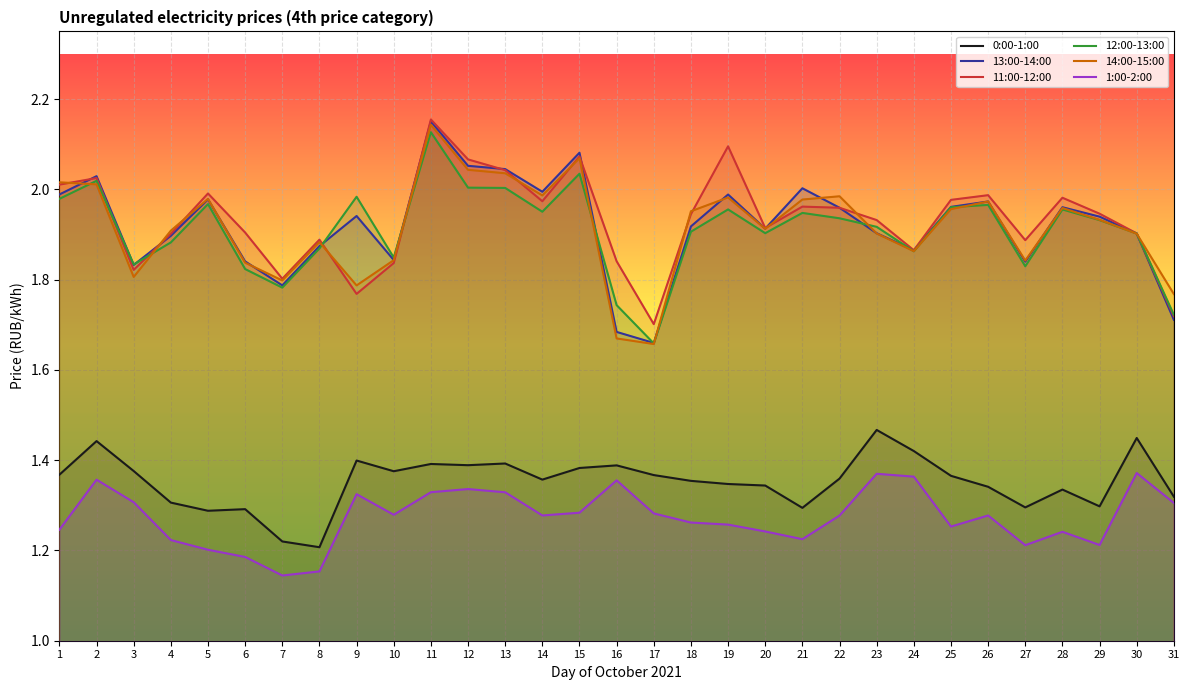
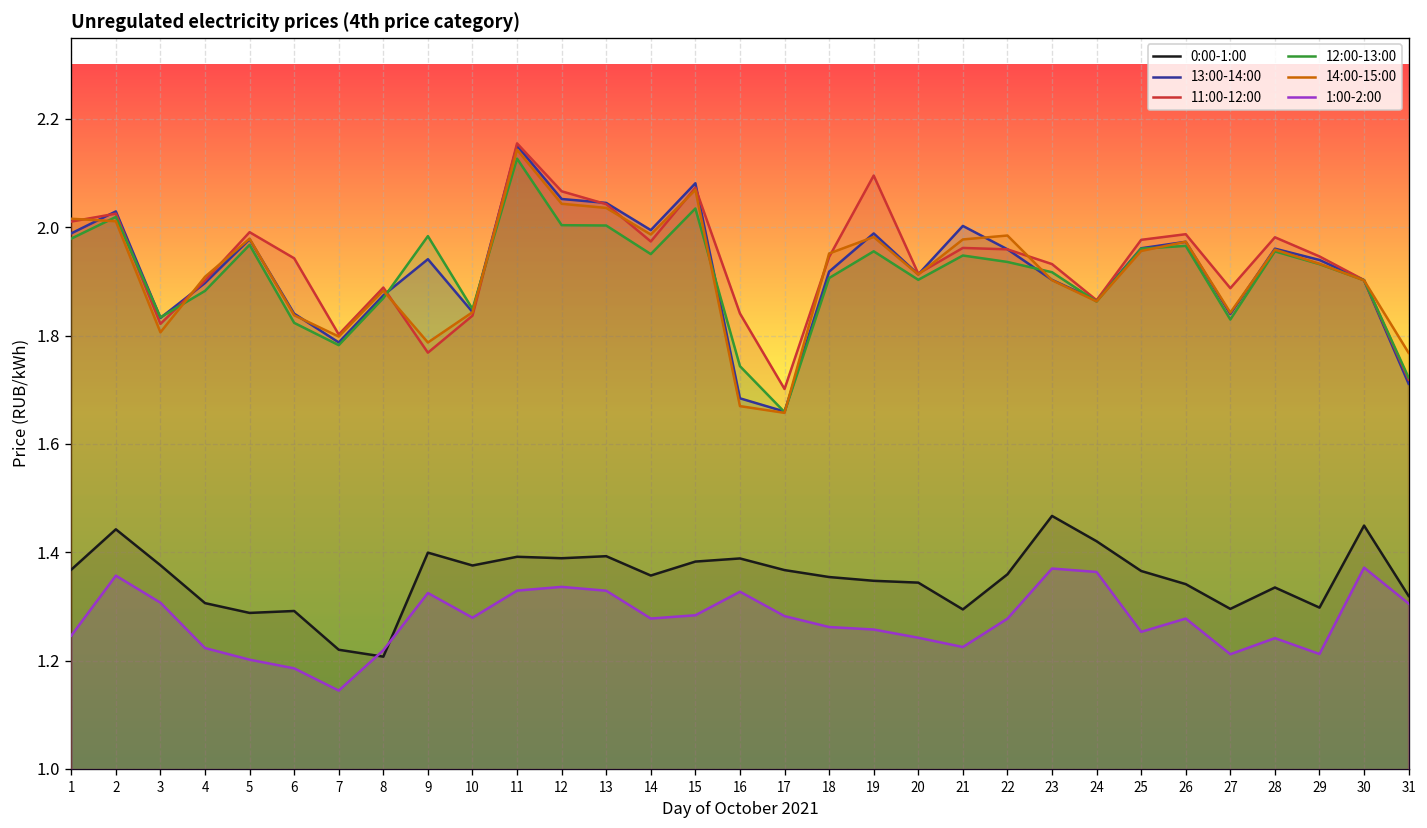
  {
    "0:00-1:00": {
      "1": 1.37,
      "2": 1.44,
      "3": 1.38,
      "4": 1.31,
      "5": 1.29,
      "6": 1.29,
      "7": 1.22,
      "8": 1.21,
      "9": 1.40,
      "10": 1.38,
      "11": 1.39,
      "12": 1.39,
      "13": 1.39,
      "14": 1.36,
      "15": 1.38,
      "16": 1.39,
      "17": 1.37,
      "18": 1.35,
      "19": 1.35,
      "20": 1.34,
      "21": 1.29,
      "22": 1.36,
      "23": 1.47,
      "24": 1.42,
      "25": 1.37,
      "26": 1.34,
      "27": 1.30,
      "28": 1.33,
      "29": 1.30,
      "30": 1.45,
      "31": 1.32
    },
    "13:00-14:00": {
      "1": 1.99,
      "9": 1.94,
      "12": 2.05,
      "14": 1.99,
      "15": 2.08,
      "16": 1.68,
      "18": 1.92,
      "19": 1.99,
      "21": 2.00,
      "29": 1.94,
      "31": 1.71
    },
    "11:00-12:00": {
      "3": 1.82,
      "5": 1.99,
-     "6": 1.90,
+     "6": 1.94,
      "9": 1.77,
      "10": 1.84,
      "12": 2.07,
      "14": 1.97,
      "16": 1.84,
      "17": 1.70,
      "18": 1.95,
      "19": 2.10,
      "21": 1.96,
      "23": 1.93,
      "25": 1.98,
      "26": 1.99,
      "27": 1.89,
      "28": 1.98,
      "29": 1.95
    },
    "12:00-13:00": {
      "1": 1.98,
      "2": 2.02,
      "4": 1.88,
      "5": 1.97,
      "6": 1.82,
      "9": 1.98,
      "11": 2.13,
      "12": 2.00,
      "13": 2.00,
      "14": 1.95,
      "15": 2.03,
      "16": 1.74,
      "18": 1.91,
      "19": 1.96,
      "20": 1.90,
      "21": 1.95,
      "22": 1.94,
      "23": 1.92,
      "26": 1.97,
      "27": 1.83
    },
    "14:00-15:00": {
      "2": 2.01,
      "3": 1.81,
      "4": 1.91,
      "9": 1.79,
      "11": 2.14,
      "12": 2.04,
      "13": 2.04,
      "14": 1.99,
      "16": 1.67,
      "18": 1.95,
      "19": 1.98,
      "21": 1.98,
      "22": 1.98,
      "31": 1.77
    },
    "1:00-2:00": {
      "1": 1.25,
      "2": 1.36,
      "3": 1.31,
      "4": 1.22,
      "5": 1.20,
      "6": 1.19,
      "7": 1.14,
-     "8": 1.15,
+     "8": 1.22,
      "9": 1.32,
      "10": 1.28,
      "11": 1.33,
      "12": 1.34,
      "13": 1.33,
      "14": 1.28,
      "15": 1.28,
-     "16": 1.36,
+     "16": 1.33,
      "17": 1.28,
      "18": 1.26,
      "19": 1.26,
      "20": 1.24,
      "21": 1.22,
      "22": 1.28,
      "23": 1.37,
      "24": 1.36,
      "25": 1.25,
      "26": 1.28,
      "27": 1.21,
      "28": 1.24,
      "29": 1.21,
      "30": 1.37,
      "31": 1.31
    }
  }
